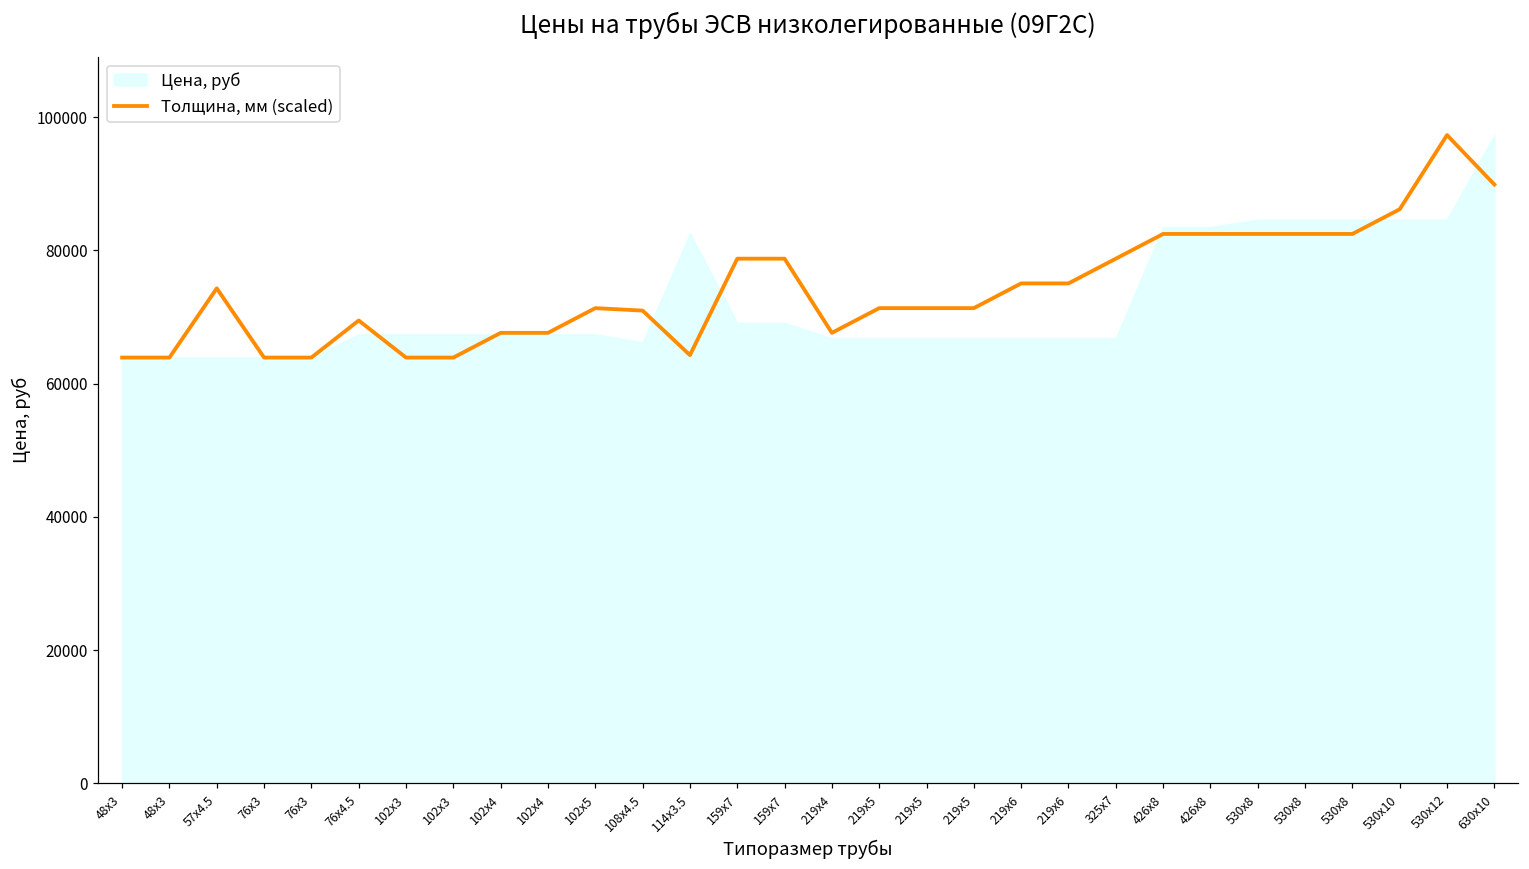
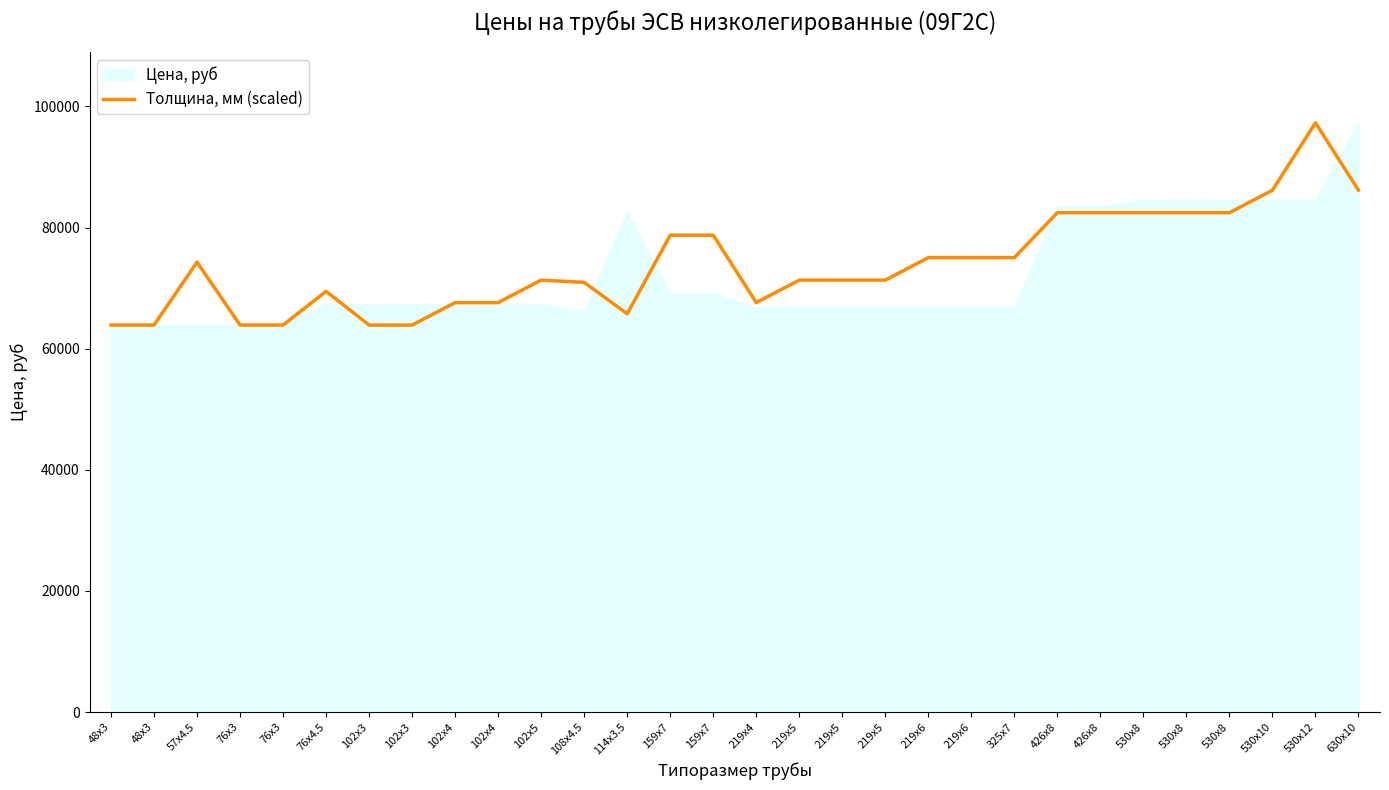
  {
    "Толщина, мм (scaled)": {
      "57x4.5": 74000,
      "76x4.5": 69000,
      "102x5": 71000,
      "108x4.5": 71000,
-     "114x3.5": 64000,
+     "114x3.5": 66000,
      "219x4": 68000,
-     "325x7": 79000,
+     "325x7": 75000,
      "530x10": 86000,
      "530x12": 97000,
-     "630x10": 90000
+     "630x10": 86000
    },
    "Цена, руб": {
      "57x4.5": 64000,
      "76x4.5": 67000,
      "102x5": 67000,
      "108x4.5": 66000,
      "114x3.5": 83000,
      "219x4": 67000,
      "325x7": 67000,
      "530x10": 85000,
      "530x12": 85000,
      "630x10": 97000
    }
  }
